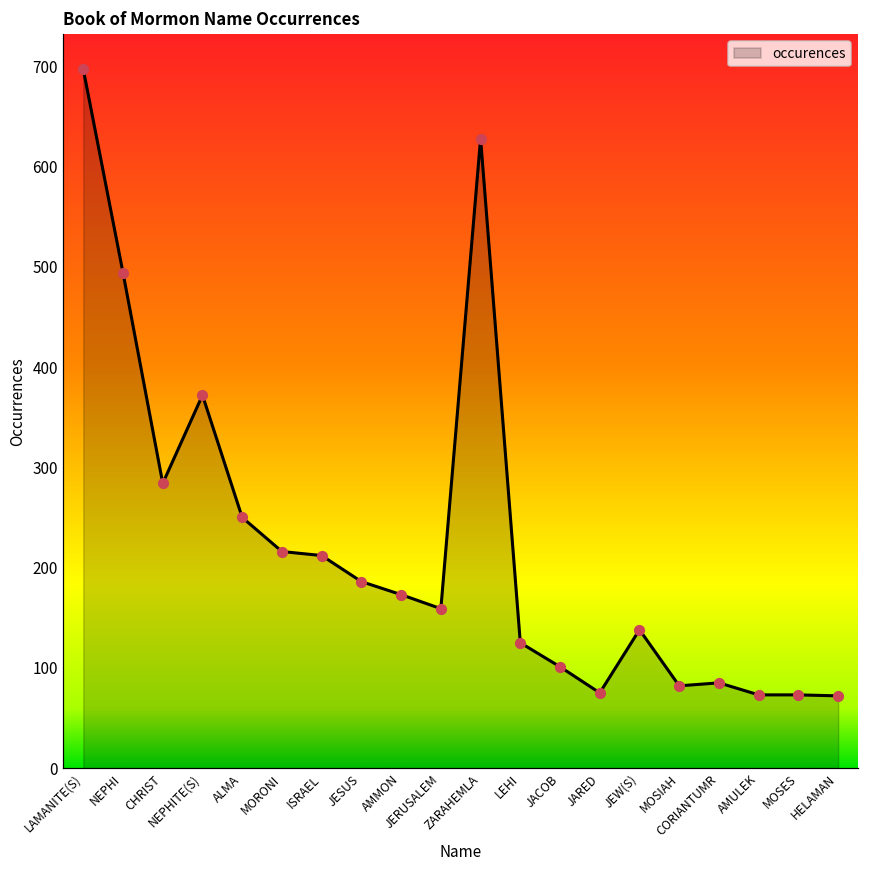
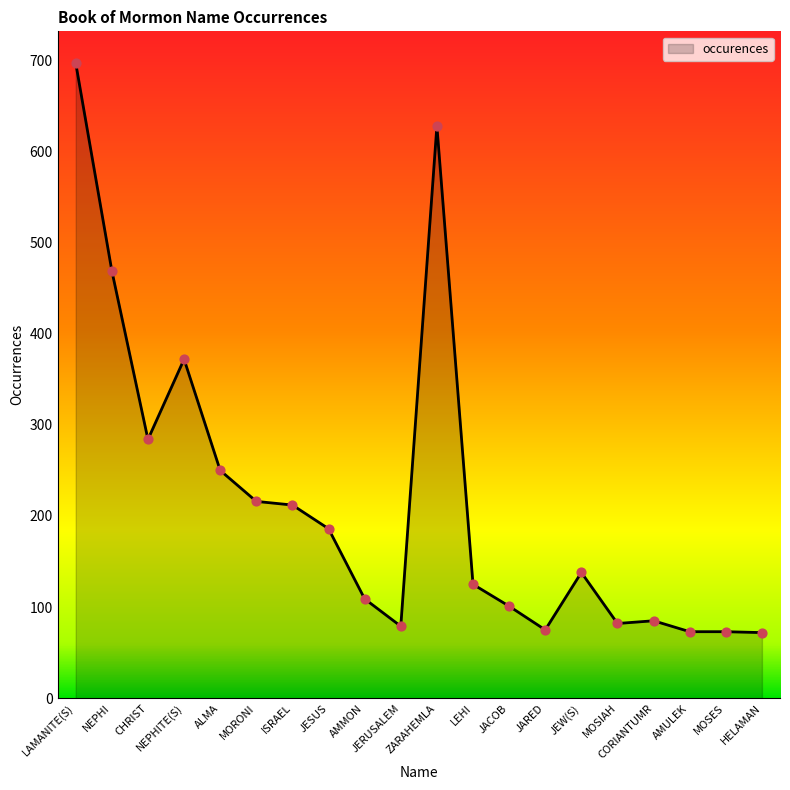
  {
    "LAMANITE(S)": 700,
-   "NEPHI": 490,
+   "NEPHI": 470,
    "CHRIST": 280,
    "NEPHITE(S)": 370,
    "ALMA": 250,
    "MORONI": 220,
    "ISRAEL": 210,
    "JESUS": 190,
-   "AMMON": 170,
-   "JERUSALEM": 160,
+   "AMMON": 110,
+   "JERUSALEM": 80,
    "ZARAHEMLA": 630,
    "LEHI": 130,
    "JACOB": 100,
    "JARED": 80,
    "JEW(S)": 140,
    "MOSIAH": 80,
    "CORIANTUMR": 90,
    "AMULEK": 70,
    "MOSES": 70,
    "HELAMAN": 70
  }
